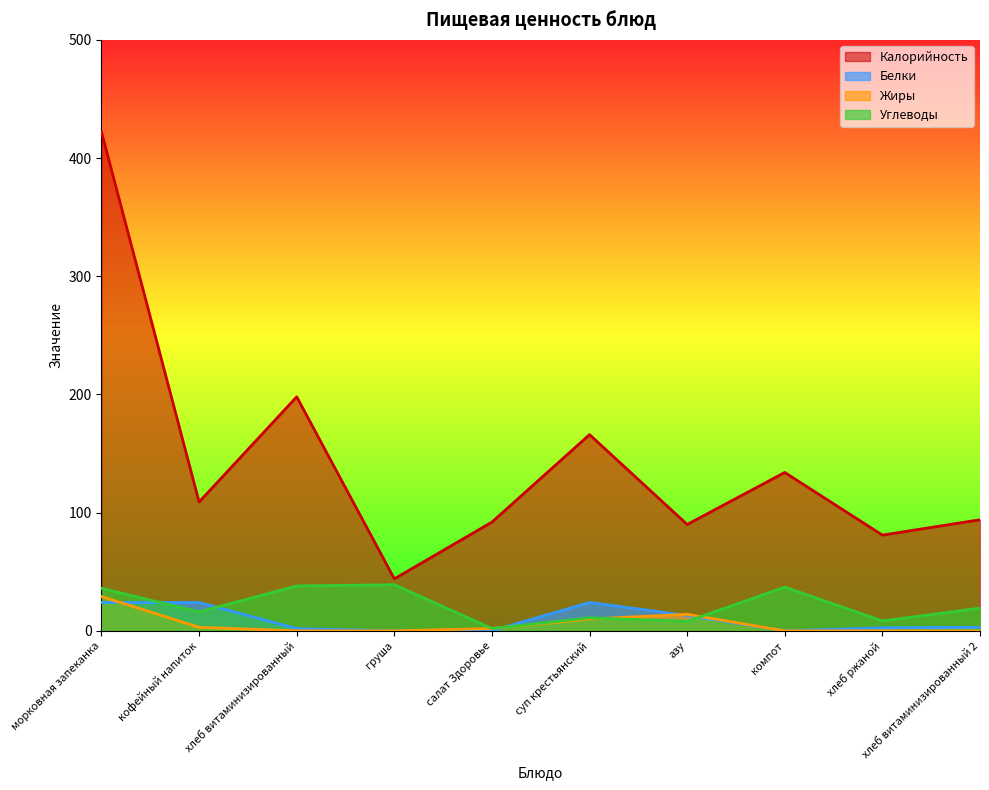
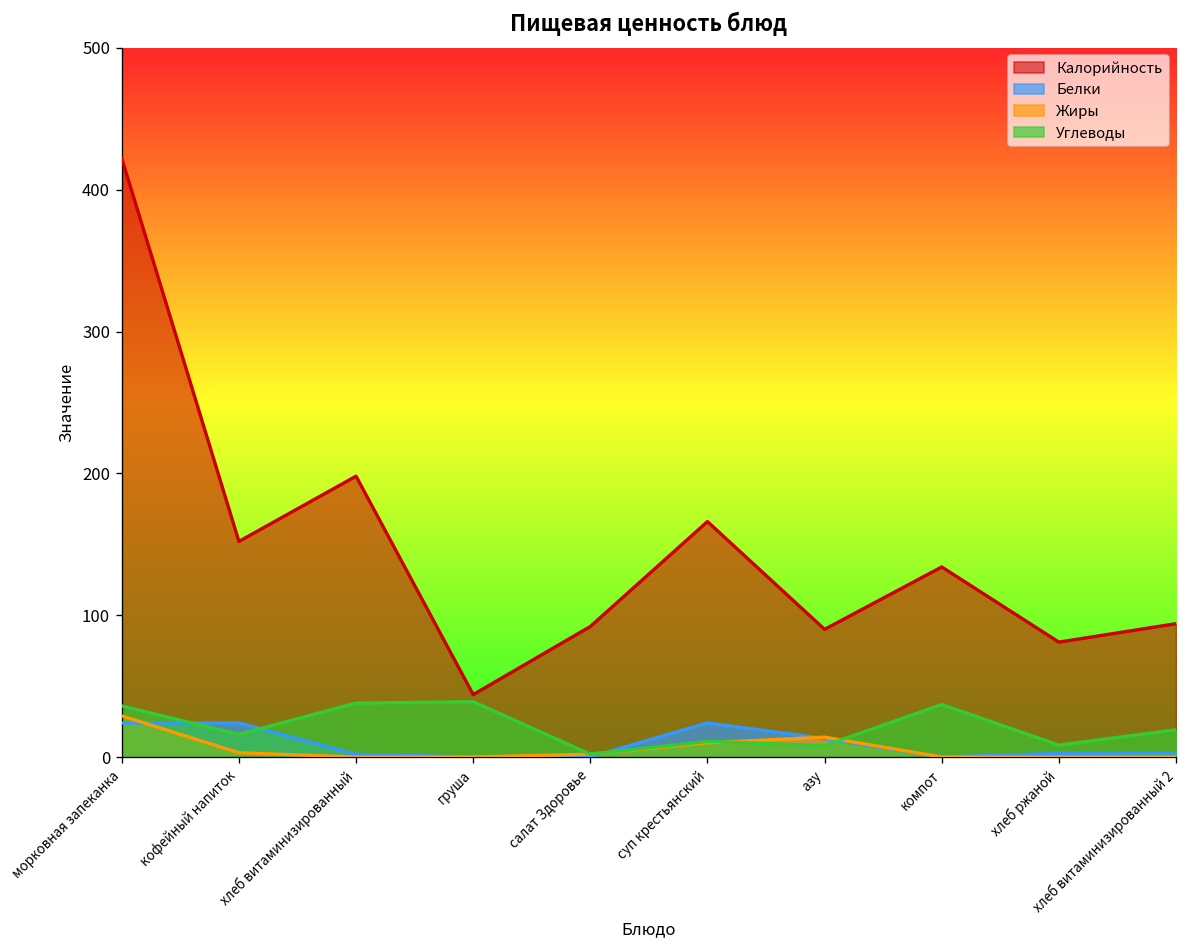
  {
    "Калорийность": {
      "морковная запеканка": 422,
-     "кофейный напиток": 109,
+     "кофейный напиток": 152,
      "хлеб витаминизированный": 198,
      "груша": 44,
      "салат Здоровье": 92,
      "суп крестьянский": 166,
      "азу": 90,
      "компот": 134,
      "хлеб ржаной": 81,
      "хлеб витаминизированный 2": 94
    },
    "Белки": {
      "морковная запеканка": 24,
      "кофейный напиток": 24,
      "суп крестьянский": 24,
      "хлеб ржаной": 3,
      "хлеб витаминизированный 2": 3
    },
    "Жиры": {
      "морковная запеканка": 29,
      "кофейный напиток": 3,
      "хлеб ржаной": 0,
      "хлеб витаминизированный 2": 0
    },
    "Углеводы": {
      "морковная запеканка": 36,
      "кофейный напиток": 16,
      "хлеб витаминизированный": 38,
      "груша": 39,
      "азу": 8,
      "компот": 37,
      "хлеб ржаной": 8,
      "хлеб витаминизированный 2": 19
    }
  }
